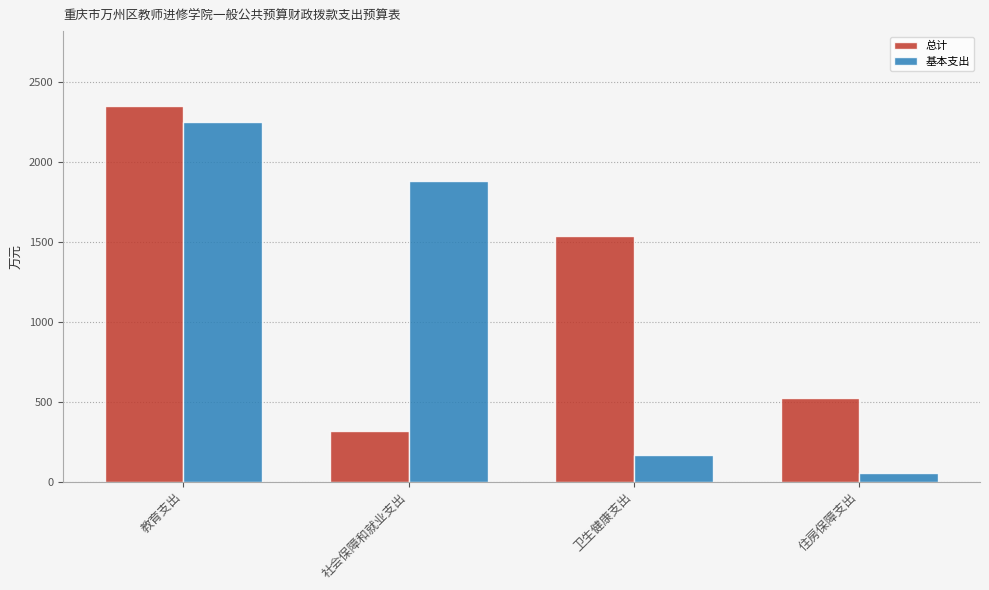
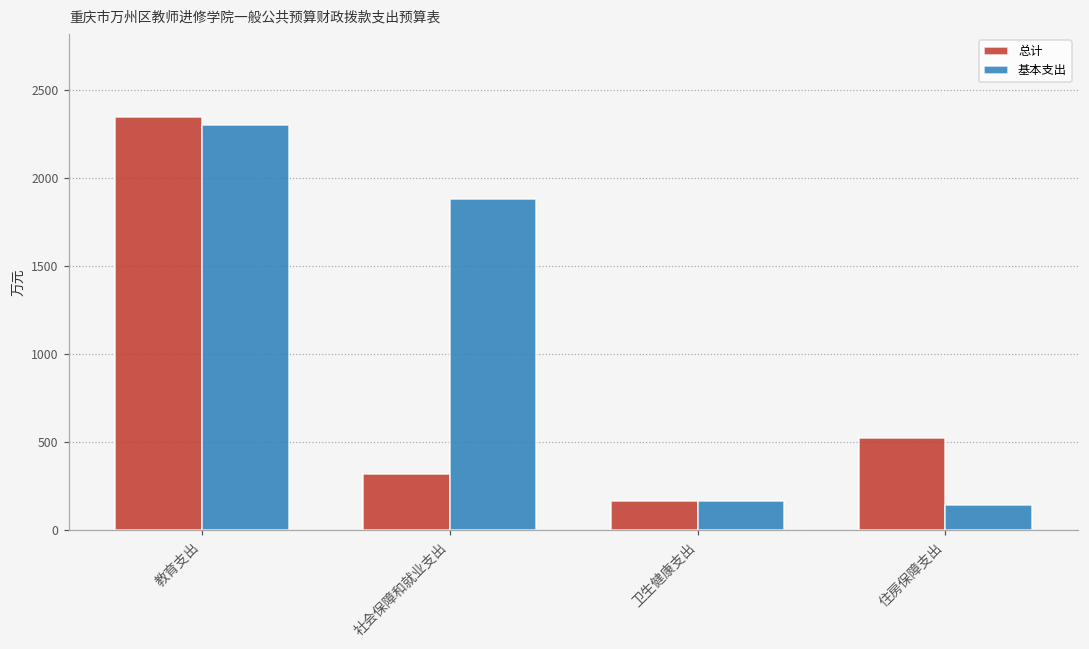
  {
    "总计": {
      "教育支出": 2350,
      "社会保障和就业支出": 320,
-     "卫生健康支出": 1530,
+     "卫生健康支出": 170,
      "住房保障支出": 520
    },
    "基本支出": {
-     "教育支出": 2250,
+     "教育支出": 2300,
      "社会保障和就业支出": 1880,
      "卫生健康支出": 170,
-     "住房保障支出": 60
+     "住房保障支出": 140
    }
  }
